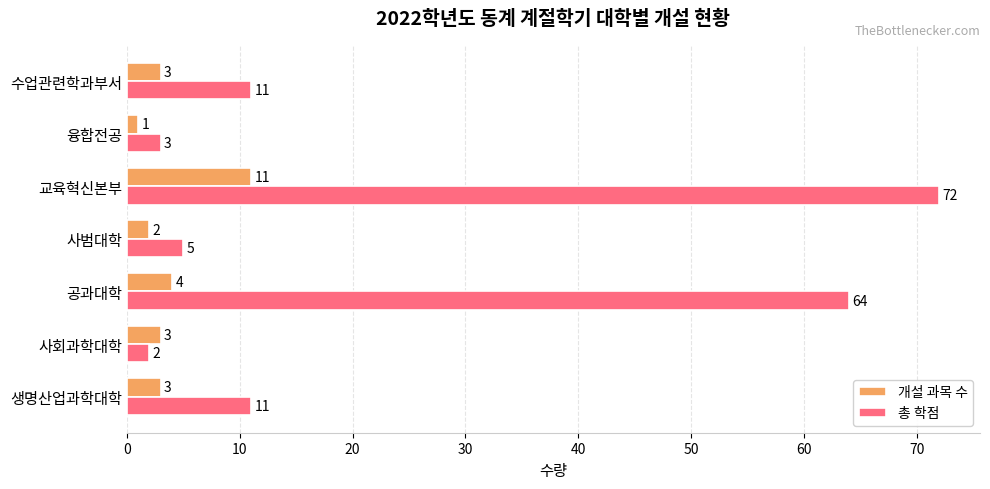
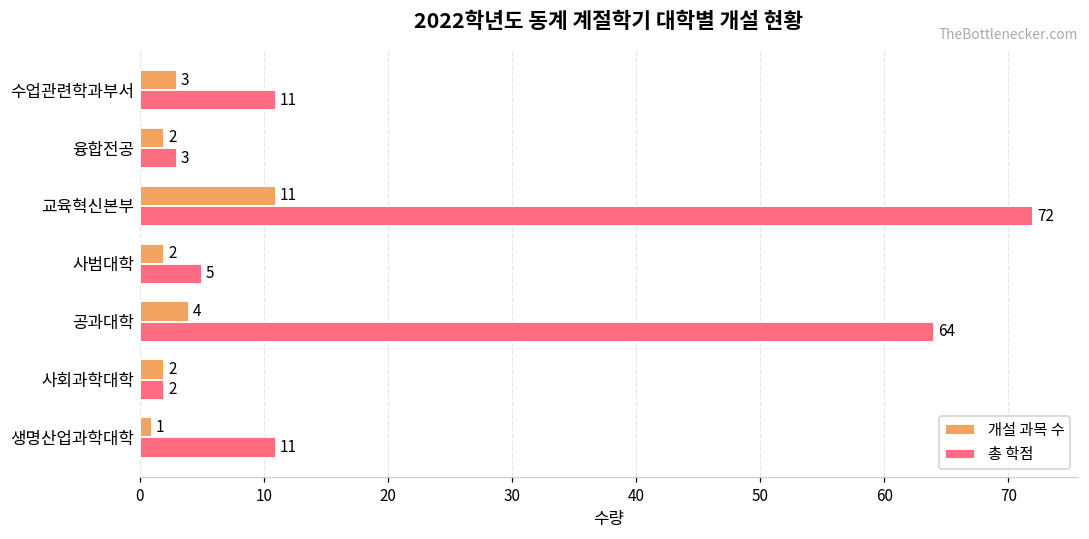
  {
    "개설 과목 수": {
      "수업관련학과부서": 3,
-     "융합전공": 1,
+     "융합전공": 2,
      "교육혁신본부": 11,
      "사범대학": 2,
      "공과대학": 4,
-     "사회과학대학": 3,
-     "생명산업과학대학": 3
+     "사회과학대학": 2,
+     "생명산업과학대학": 1
    },
    "총 학점": {
      "수업관련학과부서": 11,
      "융합전공": 3,
      "교육혁신본부": 72,
      "사범대학": 5,
      "공과대학": 64,
      "사회과학대학": 2,
      "생명산업과학대학": 11
    }
  }
